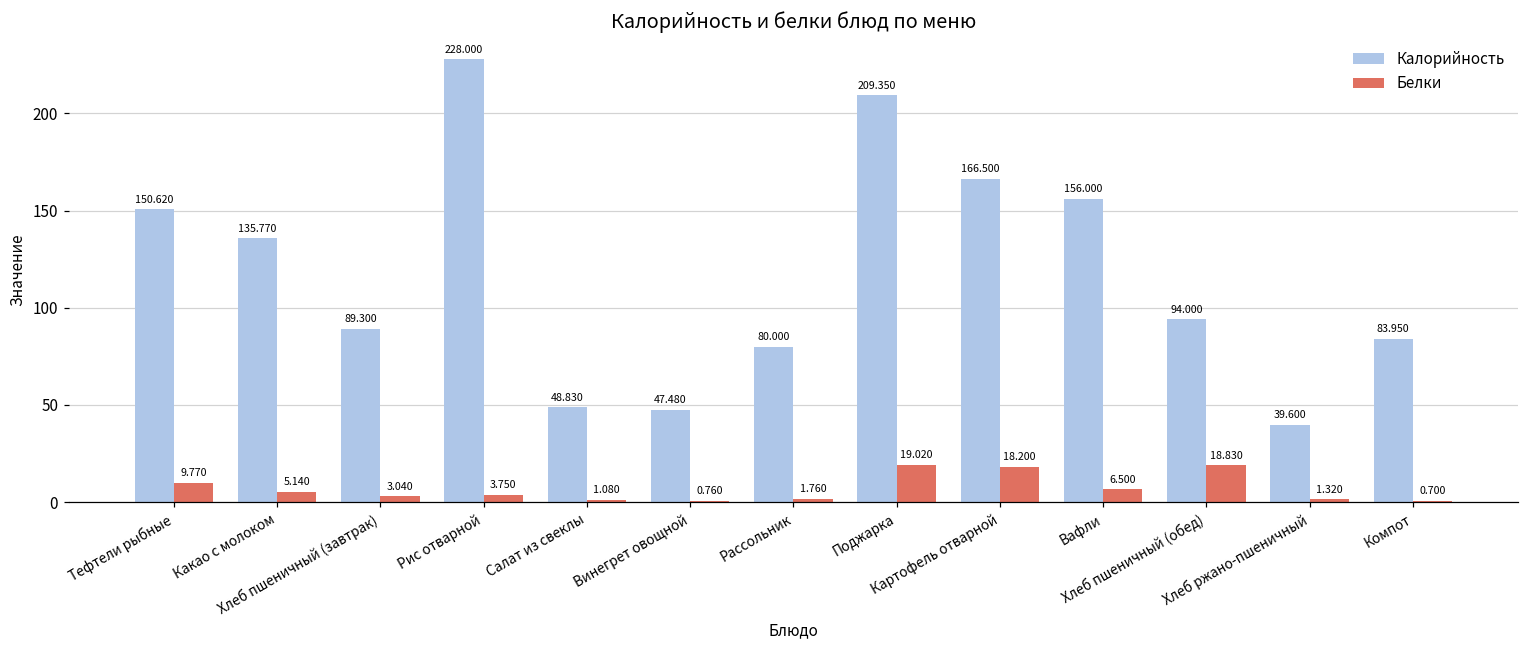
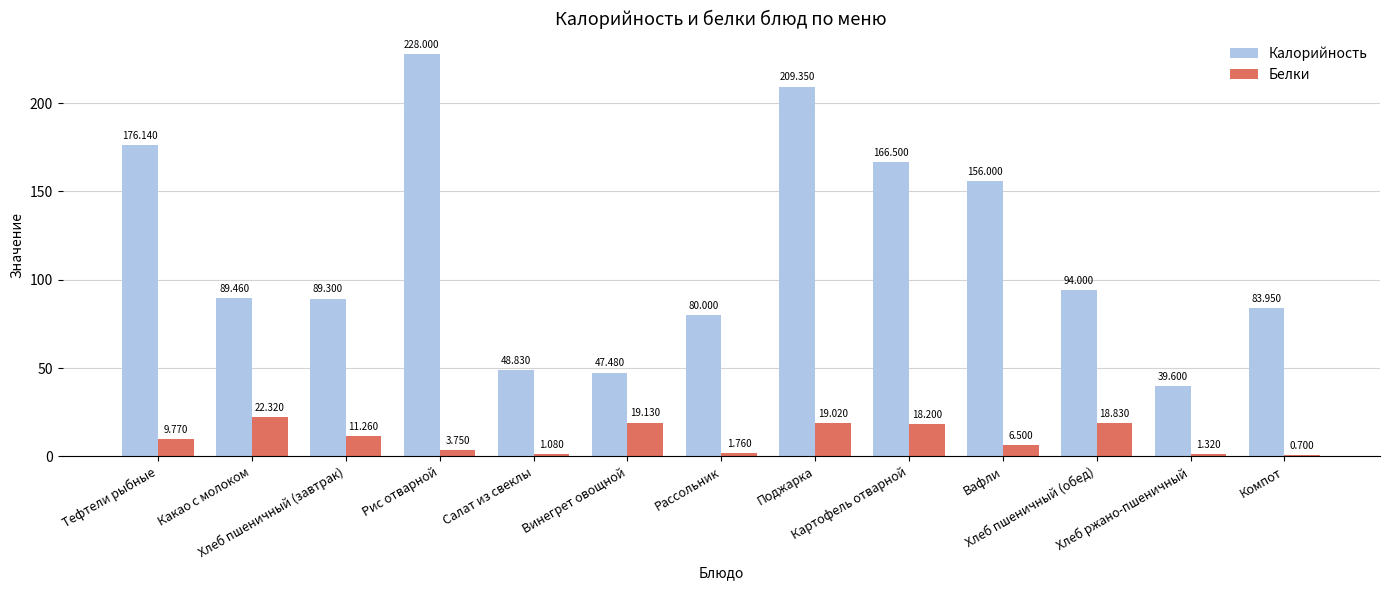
  {
    "Калорийность": {
-     "Тефтели рыбные": 150.620,
-     "Какао с молоком": 135.770,
+     "Тефтели рыбные": 176.140,
+     "Какао с молоком": 89.460,
      "Хлеб пшеничный (завтрак)": 89.300,
      "Рис отварной": 228.000,
      "Салат из свеклы": 48.830,
      "Винегрет овощной": 47.480,
      "Рассольник": 80.000,
      "Поджарка": 209.350,
      "Картофель отварной": 166.500,
      "Вафли": 156.000,
      "Хлеб пшеничный (обед)": 94.000,
      "Хлеб ржано-пшеничный": 39.600,
      "Компот": 83.950
    },
    "Белки": {
      "Тефтели рыбные": 9.770,
-     "Какао с молоком": 5.140,
-     "Хлеб пшеничный (завтрак)": 3.040,
+     "Какао с молоком": 22.320,
+     "Хлеб пшеничный (завтрак)": 11.260,
      "Рис отварной": 3.750,
      "Салат из свеклы": 1.080,
-     "Винегрет овощной": 0.760,
+     "Винегрет овощной": 19.130,
      "Рассольник": 1.760,
      "Поджарка": 19.020,
      "Картофель отварной": 18.200,
      "Вафли": 6.500,
      "Хлеб пшеничный (обед)": 18.830,
      "Хлеб ржано-пшеничный": 1.320,
      "Компот": 0.700
    }
  }
